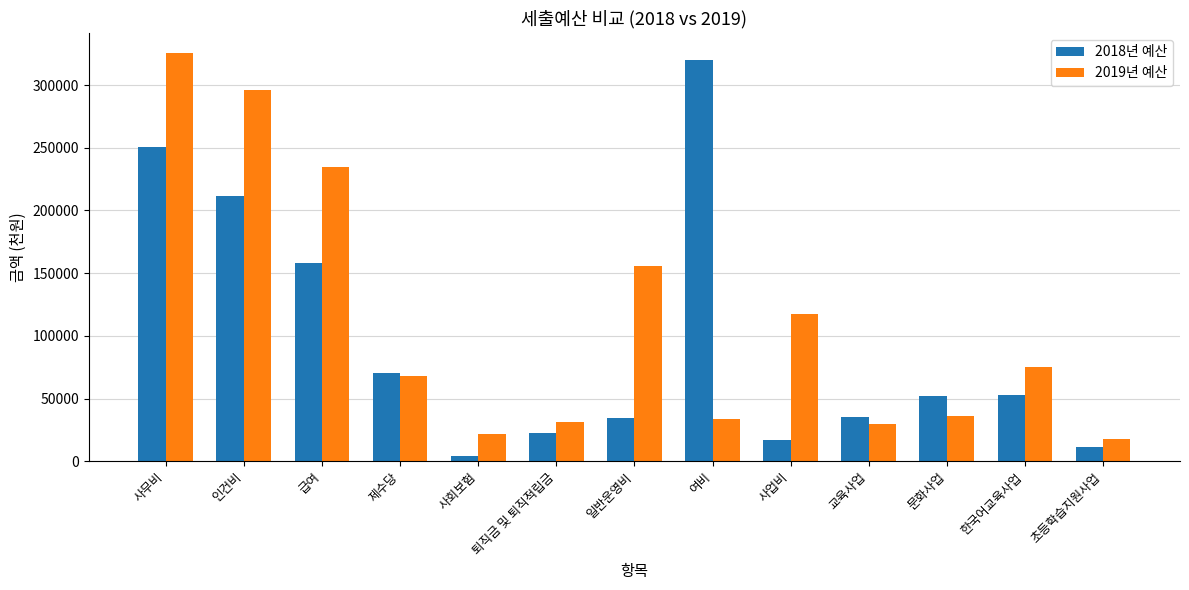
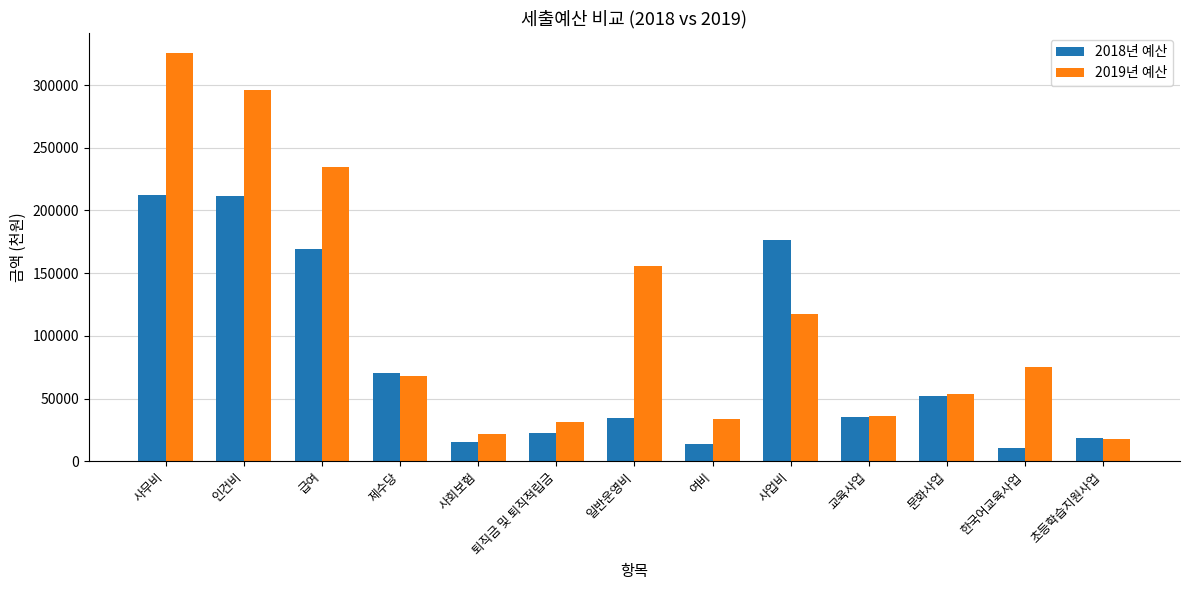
  {
    "2018년 예산": {
-     "사무비": 251000,
+     "사무비": 212000,
      "인건비": 212000,
-     "급여": 158000,
+     "급여": 169000,
      "제수당": 70000,
-     "사회보험": 5000,
+     "사회보험": 16000,
      "퇴직금 및 퇴직적립금": 22000,
      "일반운영비": 35000,
-     "여비": 320000,
-     "사업비": 17000,
+     "여비": 14000,
+     "사업비": 176000,
      "교육사업": 35000,
      "문화사업": 52000,
-     "한국어교육사업": 53000,
-     "초등학습지원사업": 12000
+     "한국어교육사업": 10000,
+     "초등학습지원사업": 18000
    },
    "2019년 예산": {
      "사무비": 325000,
      "인건비": 296000,
      "급여": 235000,
      "제수당": 68000,
      "사회보험": 22000,
      "퇴직금 및 퇴직적립금": 31000,
      "일반운영비": 156000,
      "여비": 34000,
      "사업비": 117000,
-     "교육사업": 30000,
-     "문화사업": 36000,
+     "교육사업": 37000,
+     "문화사업": 54000,
      "한국어교육사업": 75000,
      "초등학습지원사업": 18000
    }
  }
